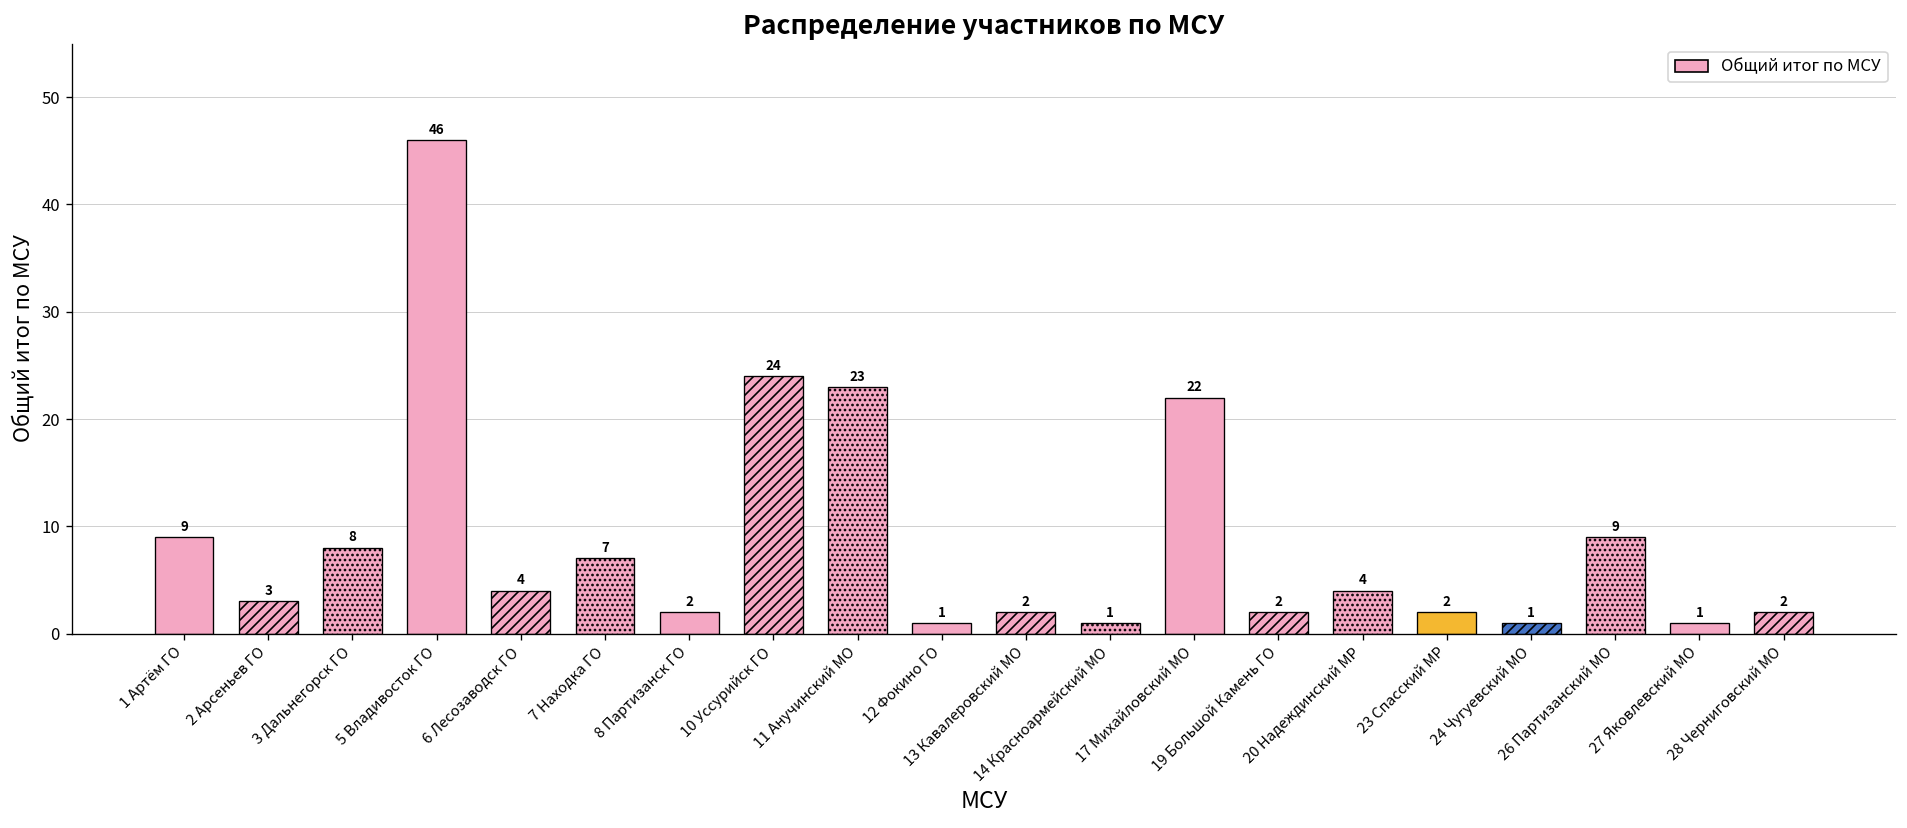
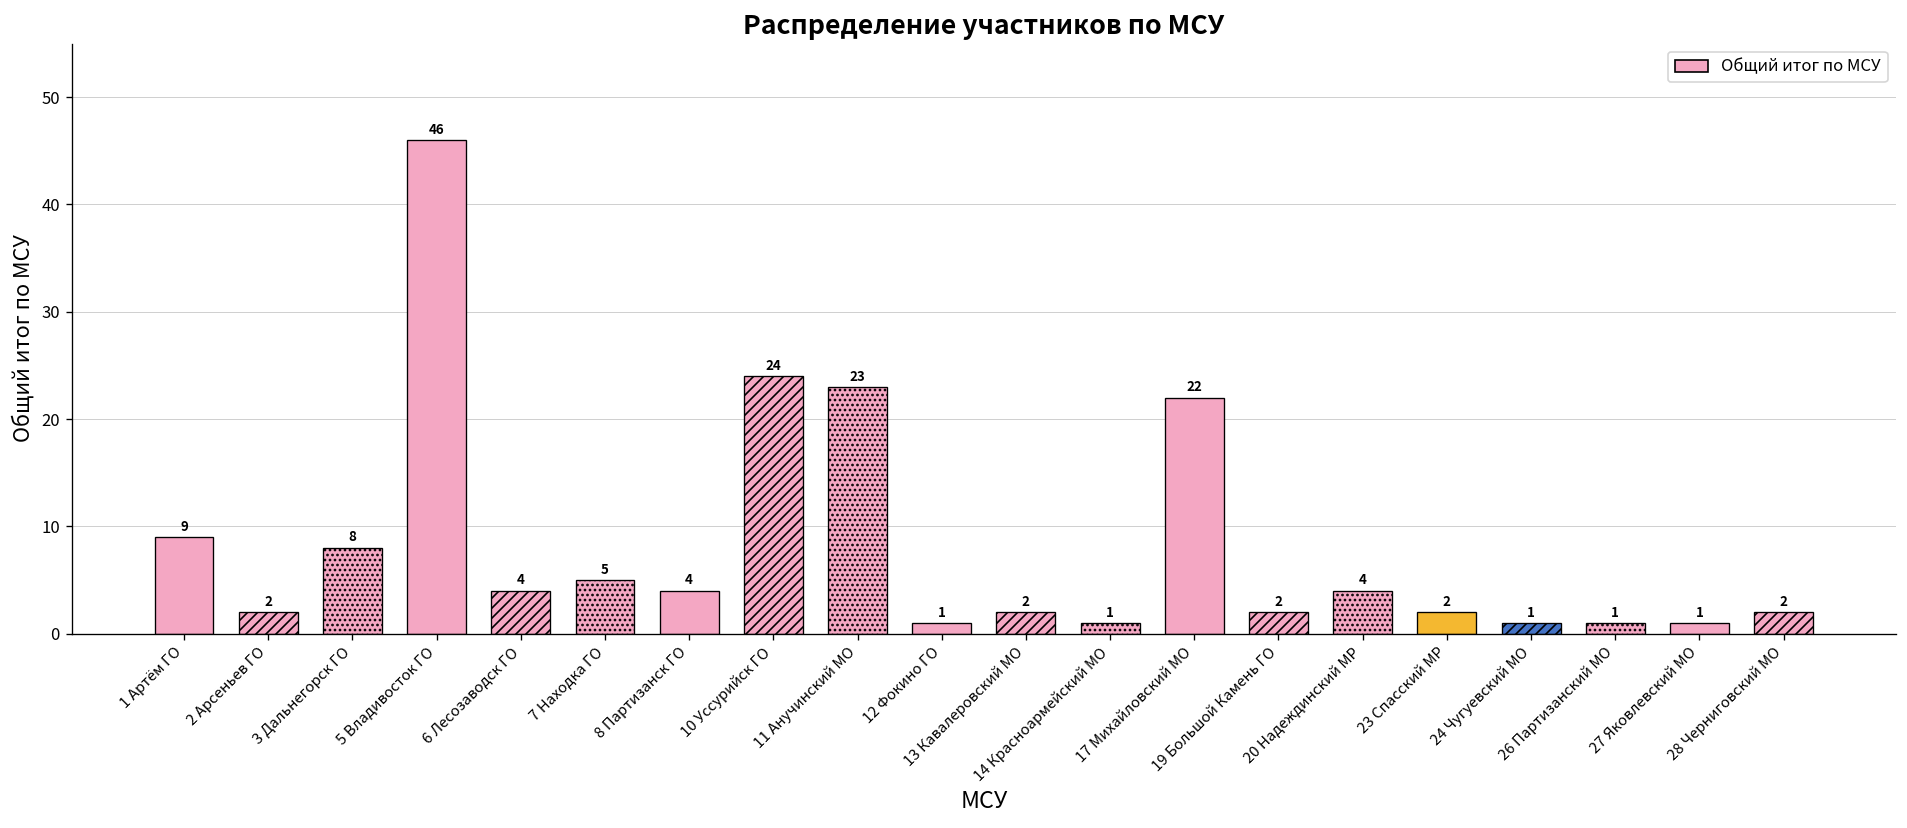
  {
    "1 Артём ГО": 9,
-   "2 Арсеньев ГО": 3,
+   "2 Арсеньев ГО": 2,
    "3 Дальнегорск ГО": 8,
    "5 Владивосток ГО": 46,
    "6 Лесозаводск ГО": 4,
-   "7 Находка ГО": 7,
-   "8 Партизанск ГО": 2,
+   "7 Находка ГО": 5,
+   "8 Партизанск ГО": 4,
    "10 Уссурийск ГО": 24,
    "11 Анучинский МО": 23,
    "12 Фокино ГО": 1,
    "13 Кавалеровский МО": 2,
    "14 Красноармейский МО": 1,
    "17 Михайловский МО": 22,
    "19 Большой Камень ГО": 2,
    "20 Надеждинский МР": 4,
    "23 Спасский МР": 2,
    "24 Чугуевский МО": 1,
-   "26 Партизанский МО": 9,
+   "26 Партизанский МО": 1,
    "27 Яковлевский МО": 1,
    "28 Черниговский МО": 2
  }
